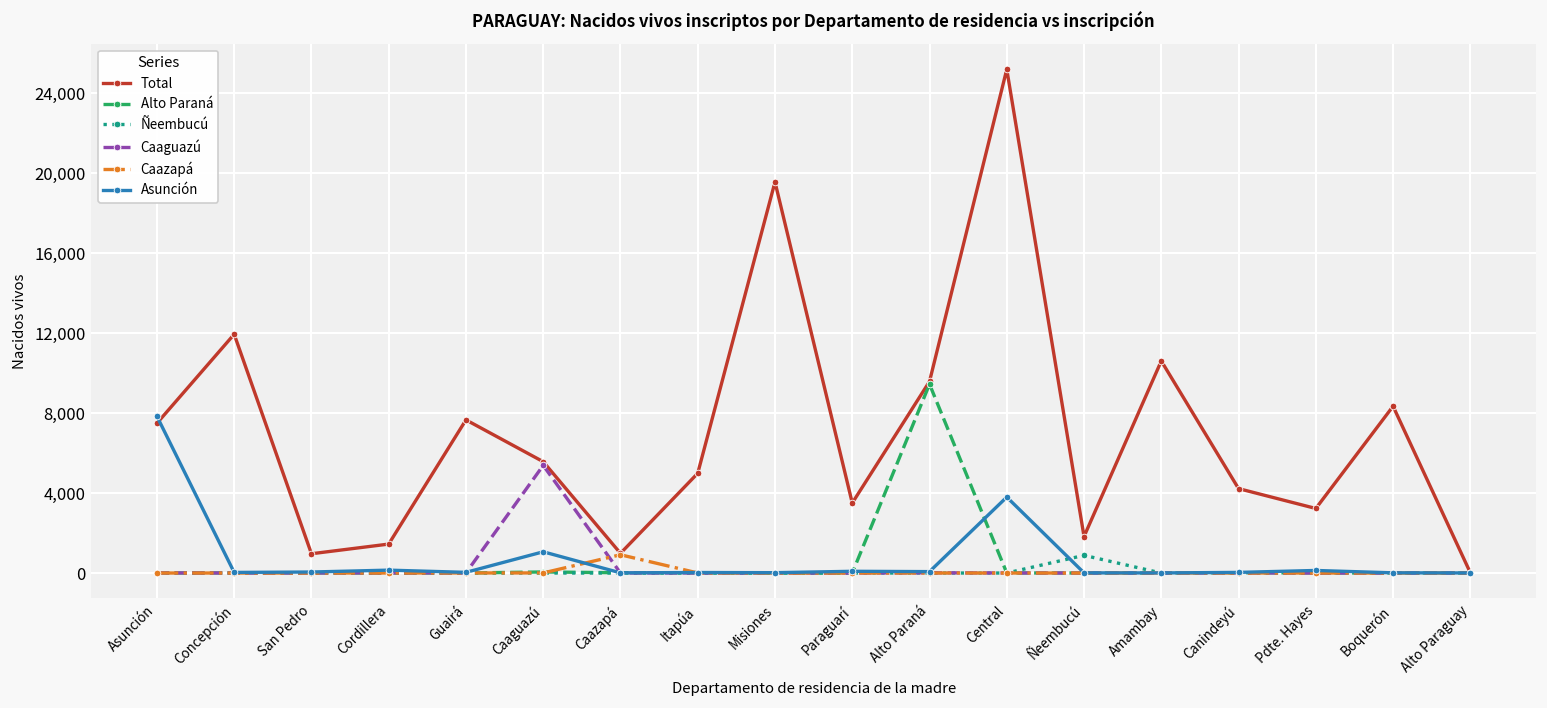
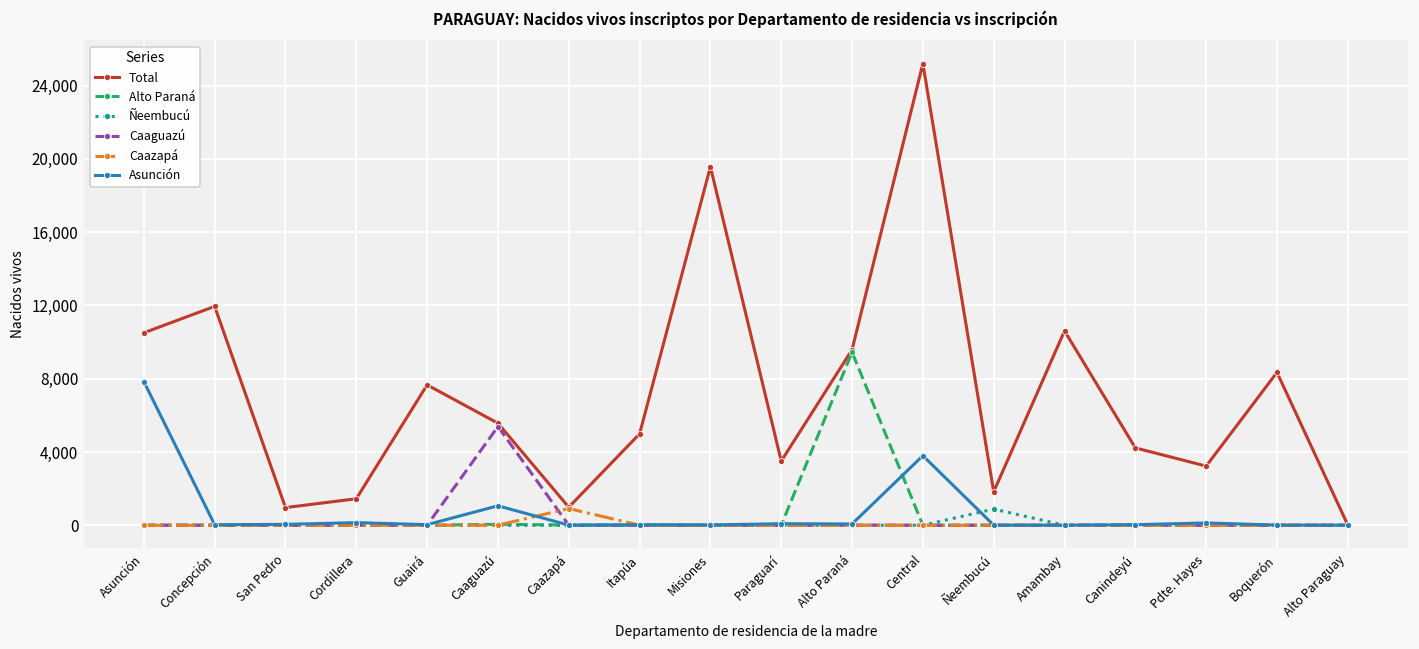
  {
    "Total": {
-     "Asunción": "7,500",
+     "Asunción": "10,500",
      "Concepción": "12,000",
      "San Pedro": "1,000",
      "Cordillera": "1,400",
      "Guairá": "7,700",
      "Caaguazú": "5,600",
      "Itapúa": "5,000",
      "Misiones": "19,600",
      "Paraguarí": "3,500",
      "Central": "25,200",
      "Ñeembucú": "1,800",
      "Amambay": "10,600",
      "Canindeyú": "4,200",
      "Pdte. Hayes": "3,200",
      "Boquerón": "8,300"
    },
    "Caaguazú": {
      "Caaguazú": "5,400"
    },
    "Asunción": {
      "Asunción": "7,800",
      "Caaguazú": "1,100",
      "Central": "3,800"
    }
  }
